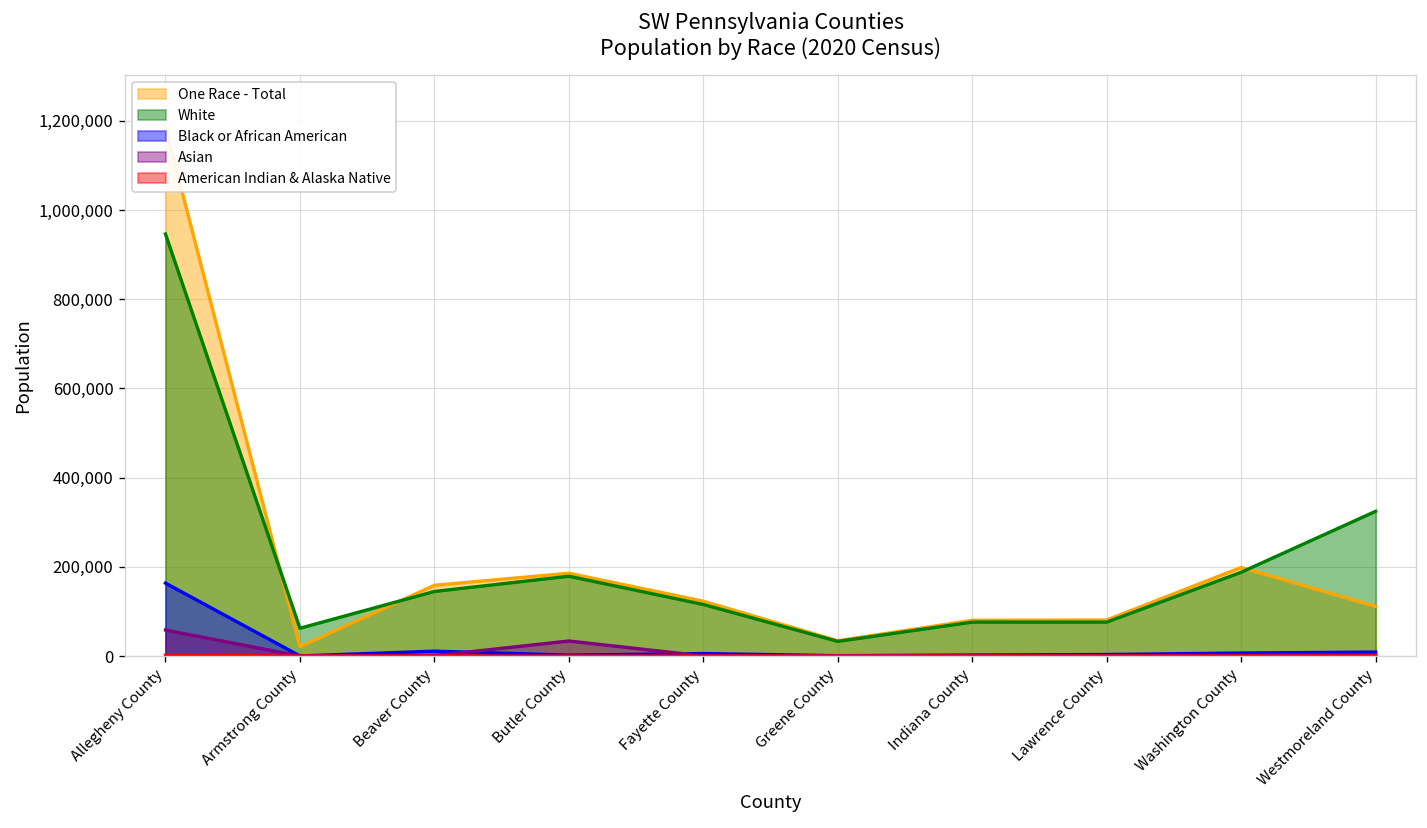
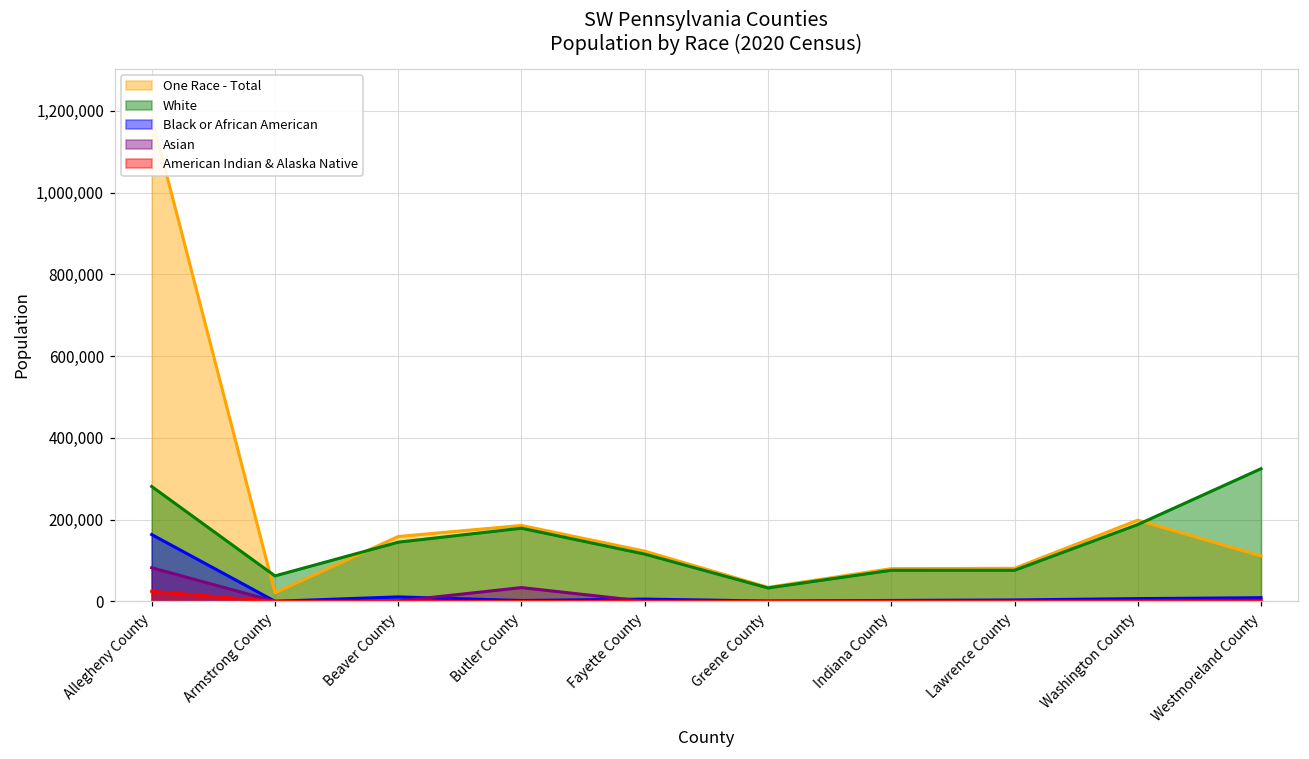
  {
    "One Race - Total": {
      "Armstrong County": "20,000",
      "Beaver County": "160,000",
      "Fayette County": "120,000",
      "Washington County": "200,000",
      "Westmoreland County": "110,000"
    },
    "White": {
-     "Allegheny County": "950,000",
+     "Allegheny County": "280,000",
      "Armstrong County": "60,000",
      "Beaver County": "140,000",
      "Fayette County": "120,000",
      "Washington County": "190,000",
      "Westmoreland County": "320,000"
    },
    "Black or African American": {
      "Allegheny County": "160,000",
      "Beaver County": "10,000"
    },
    "Asian": {
-     "Allegheny County": "60,000",
+     "Allegheny County": "80,000",
      "Butler County": "30,000"
    },
    "American Indian & Alaska Native": {
-     "Allegheny County": "0"
+     "Allegheny County": "20,000"
    }
  }
